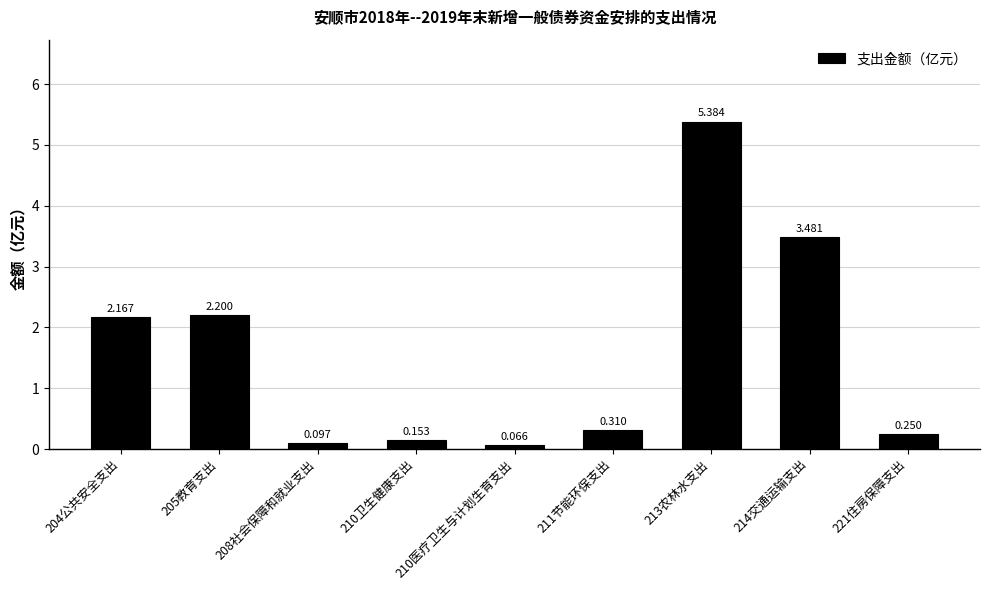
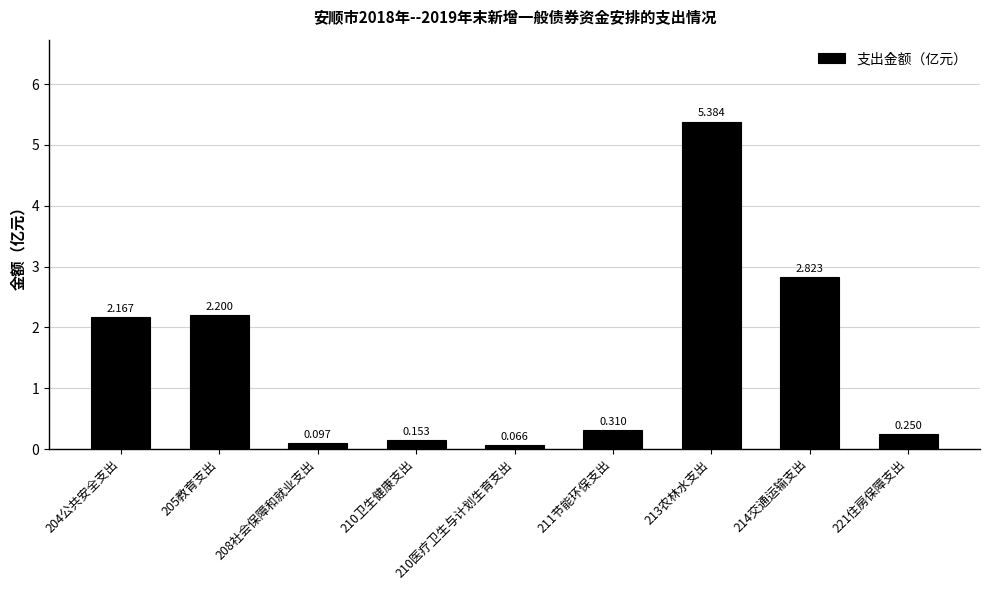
  {
    "204公共安全支出": 2.167,
    "205教育支出": 2.200,
    "208社会保障和就业支出": 0.097,
    "210卫生健康支出": 0.153,
    "210医疗卫生与计划生育支出": 0.066,
    "211节能环保支出": 0.310,
    "213农林水支出": 5.384,
-   "214交通运输支出": 3.481,
+   "214交通运输支出": 2.823,
    "221住房保障支出": 0.250
  }
